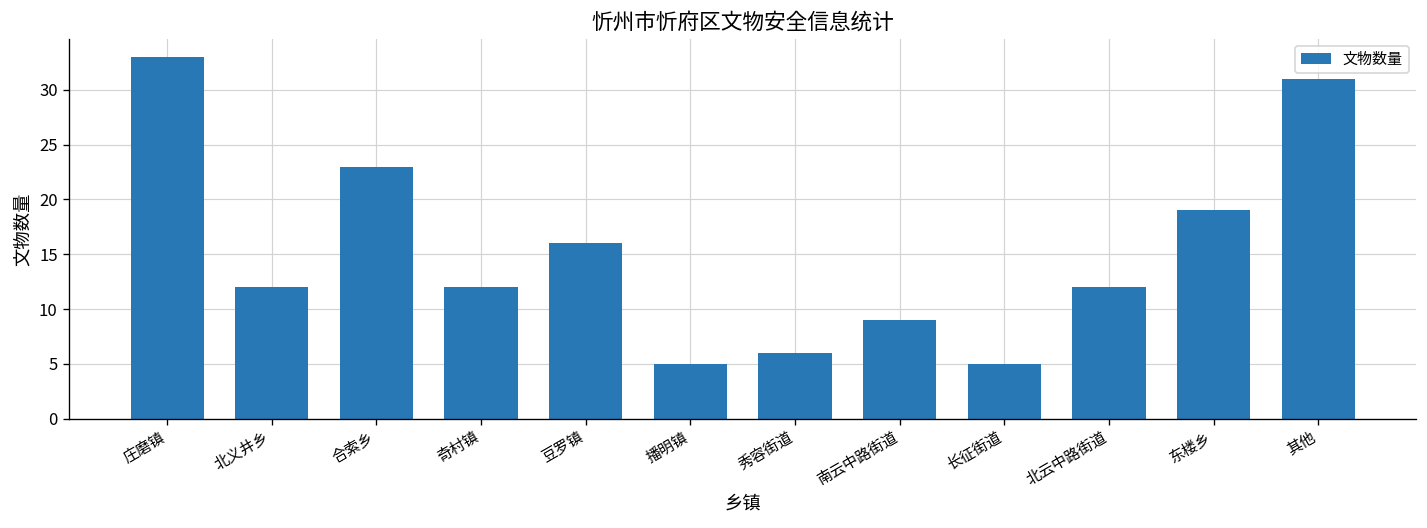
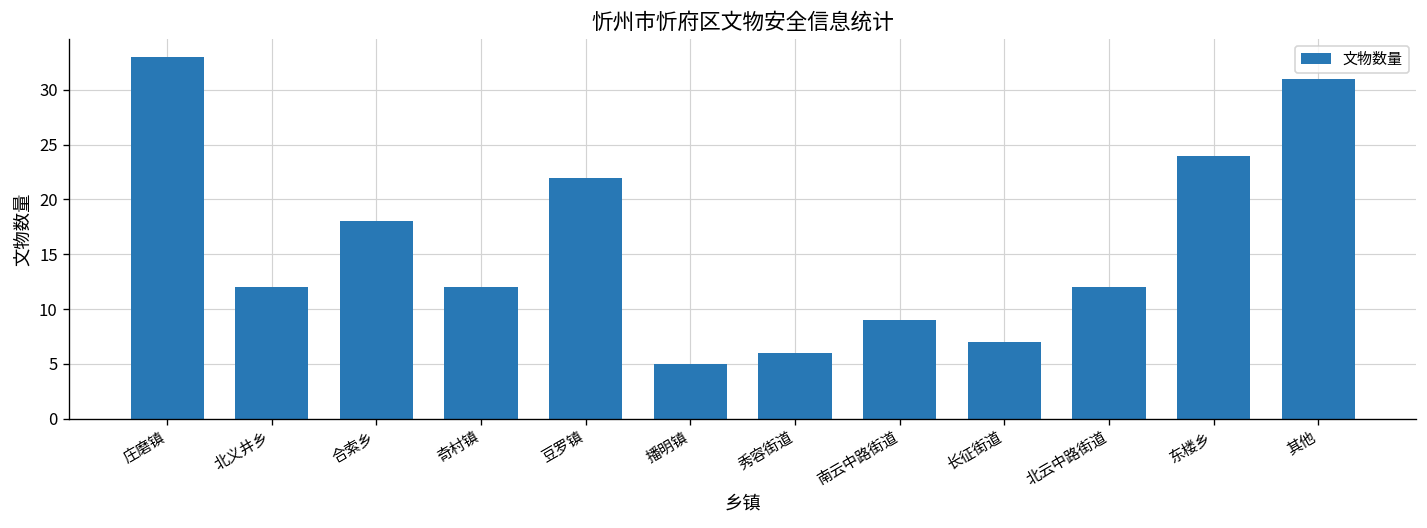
  {
    "庄磨镇": 33,
    "北义井乡": 12,
-   "合索乡": 23,
+   "合索乡": 18,
    "奇村镇": 12,
-   "豆罗镇": 16,
+   "豆罗镇": 22,
    "播明镇": 5,
    "秀容街道": 6,
    "南云中路街道": 9,
-   "长征街道": 5,
+   "长征街道": 7,
    "北云中路街道": 12,
-   "东楼乡": 19,
+   "东楼乡": 24,
    "其他": 31
  }
